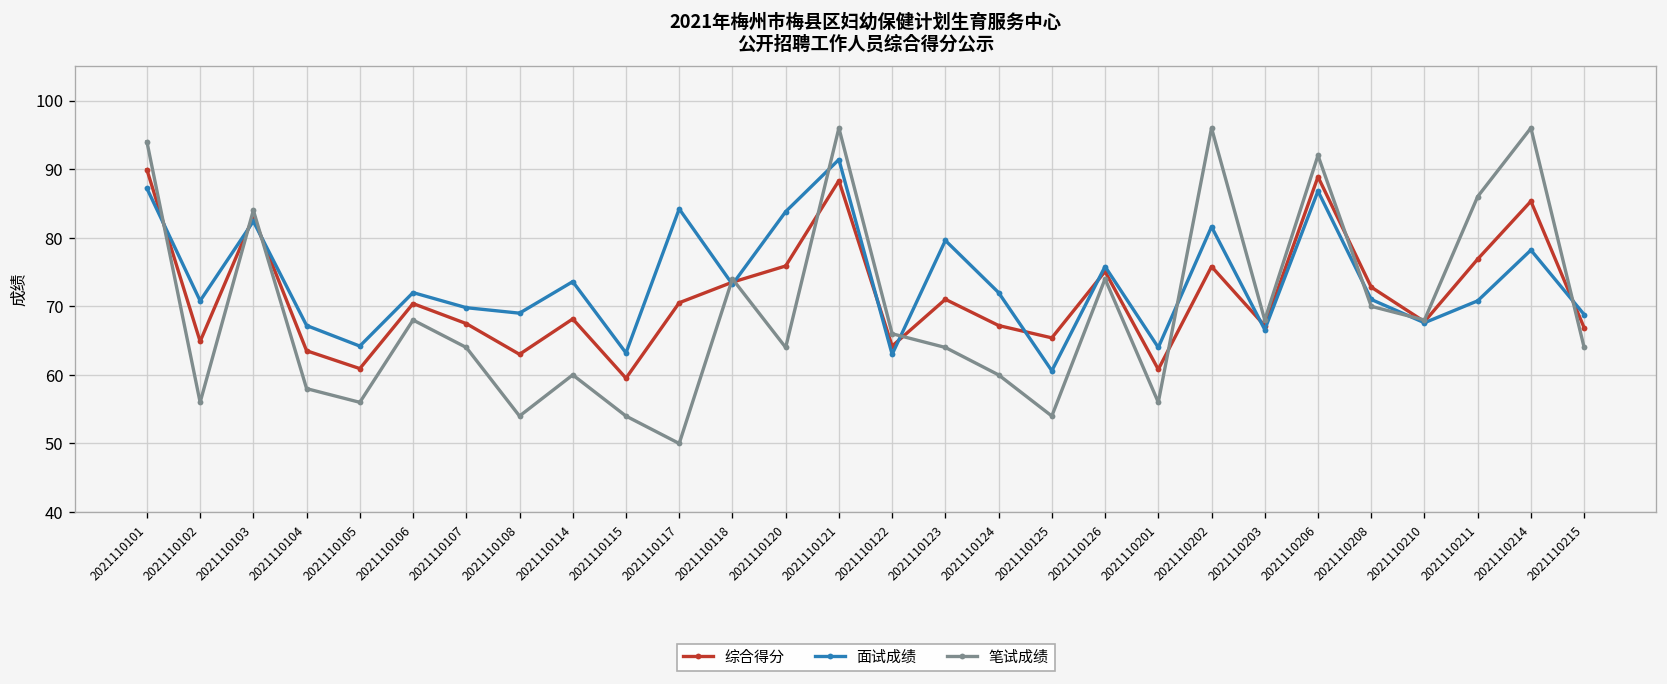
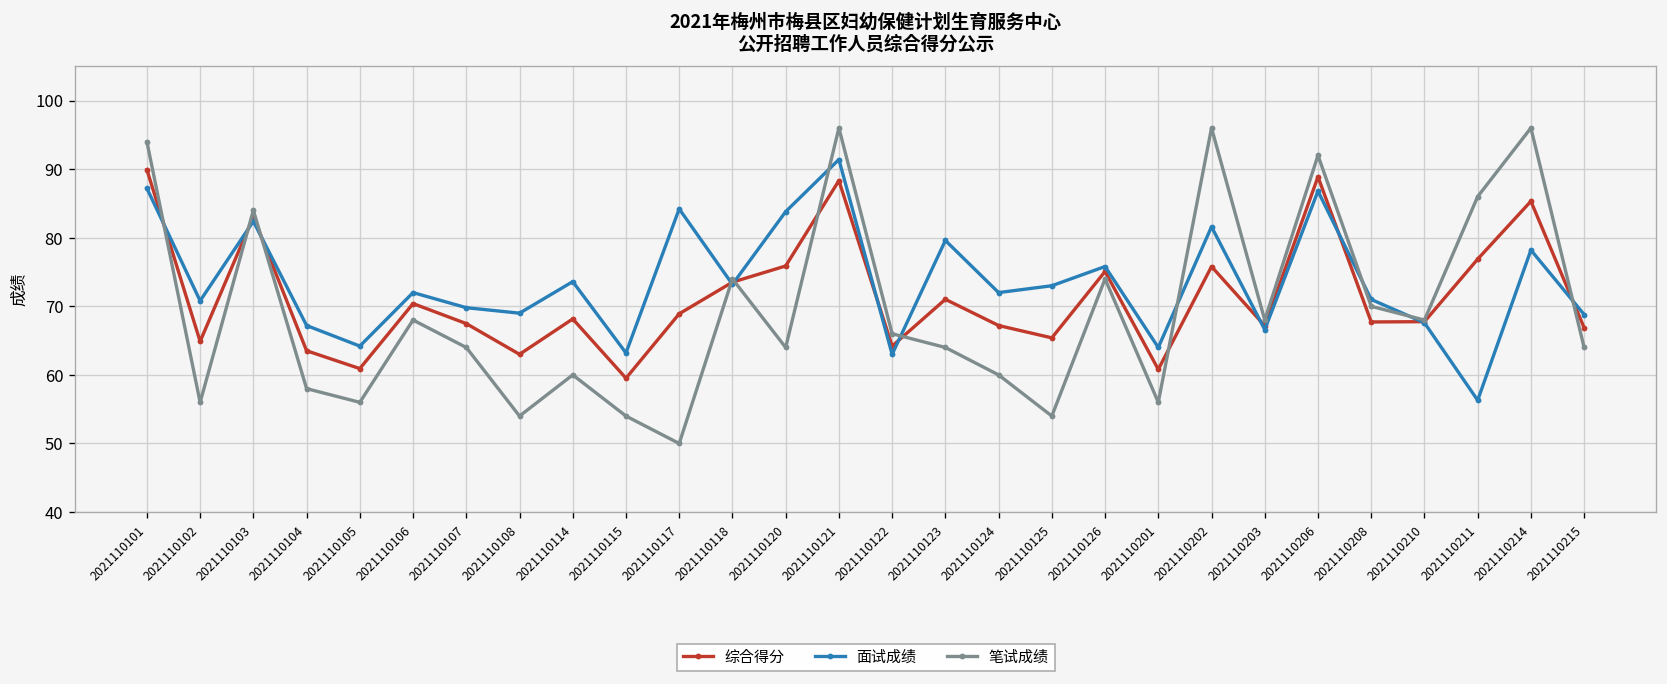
  {
    "综合得分": {
      "2021110101": 90,
      "2021110102": 65,
      "2021110103": 83,
      "2021110104": 64,
      "2021110105": 61,
      "2021110106": 70,
      "2021110107": 67,
      "2021110108": 63,
      "2021110114": 68,
      "2021110115": 60,
-     "2021110117": 71,
+     "2021110117": 69,
      "2021110120": 76,
      "2021110121": 88,
      "2021110122": 64,
      "2021110123": 71,
      "2021110124": 67,
      "2021110125": 65,
      "2021110126": 75,
      "2021110201": 61,
      "2021110202": 76,
      "2021110203": 67,
      "2021110206": 89,
-     "2021110208": 73,
+     "2021110208": 68,
      "2021110211": 77,
      "2021110214": 85,
      "2021110215": 67
    },
    "面试成绩": {
      "2021110101": 87,
      "2021110102": 71,
      "2021110103": 82,
      "2021110104": 67,
      "2021110105": 64,
      "2021110106": 72,
      "2021110107": 70,
      "2021110108": 69,
      "2021110114": 74,
      "2021110115": 63,
      "2021110117": 84,
      "2021110120": 84,
      "2021110121": 91,
      "2021110122": 63,
      "2021110123": 80,
      "2021110124": 72,
-     "2021110125": 61,
+     "2021110125": 73,
      "2021110126": 76,
      "2021110201": 64,
      "2021110202": 82,
      "2021110203": 67,
      "2021110206": 87,
      "2021110208": 71,
-     "2021110211": 71,
+     "2021110211": 56,
      "2021110214": 78,
      "2021110215": 69
    },
    "笔试成绩": {
      "2021110101": 94,
      "2021110102": 56,
      "2021110103": 84,
      "2021110104": 58,
      "2021110105": 56,
      "2021110106": 68,
      "2021110107": 64,
      "2021110108": 54,
      "2021110114": 60,
      "2021110115": 54,
      "2021110117": 50,
      "2021110118": 74,
      "2021110120": 64,
      "2021110121": 96,
      "2021110122": 66,
      "2021110123": 64,
      "2021110124": 60,
      "2021110125": 54,
      "2021110126": 74,
      "2021110201": 56,
      "2021110202": 96,
      "2021110203": 68,
      "2021110206": 92,
      "2021110208": 70,
      "2021110211": 86,
      "2021110214": 96,
      "2021110215": 64
    }
  }
